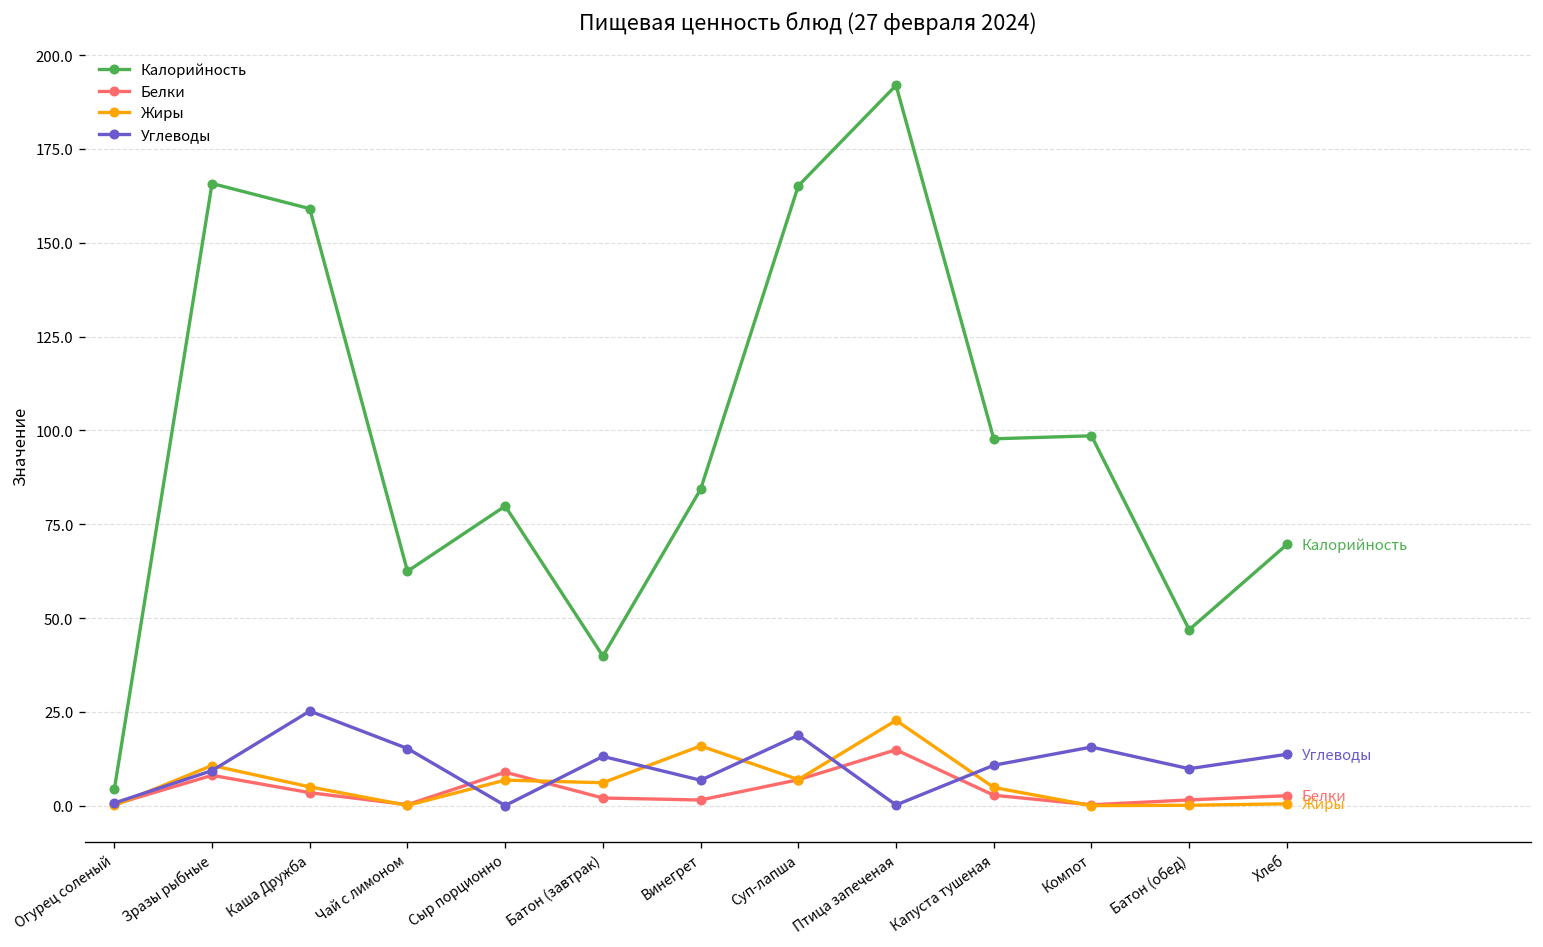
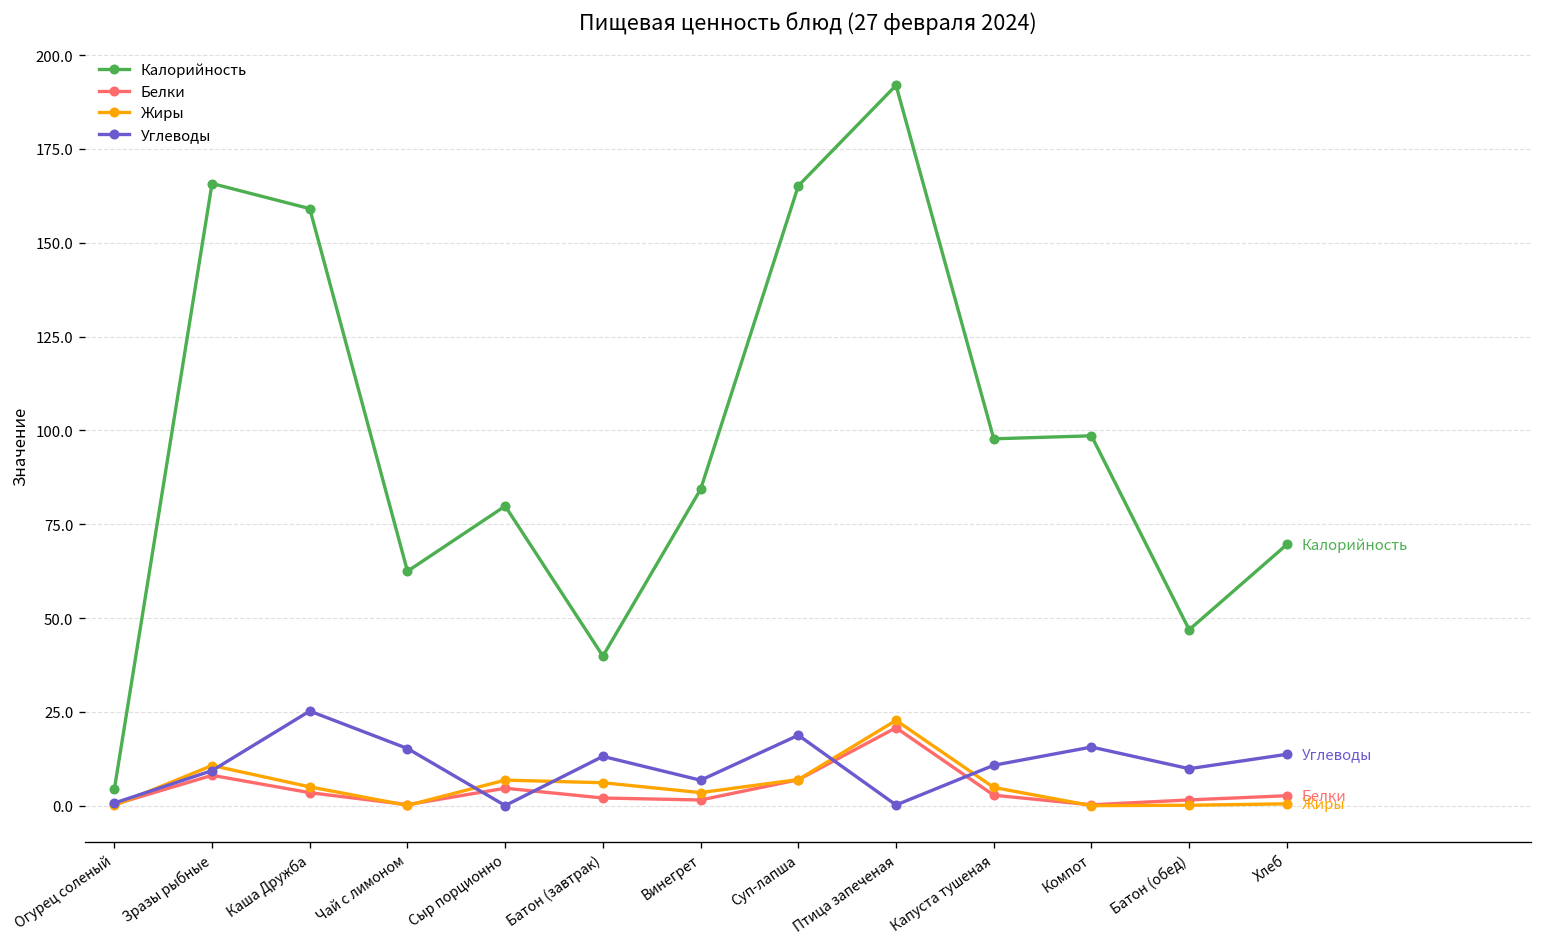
  {
    "Калорийность": {
      "Огурец соленый": 4,
      "Зразы рыбные": 166,
      "Каша Дружба": 159,
      "Чай с лимоном": 62,
      "Сыр порционно": 80,
      "Батон (завтрак)": 40,
      "Винегрет": 84,
      "Суп-лапша": 165,
      "Птица запеченая": 192,
      "Капуста тушеная": 98,
      "Компот": 99,
      "Батон (обед)": 47,
      "Хлеб": 70
    },
    "Белки": {
      "Зразы рыбные": 8,
      "Каша Дружба": 3,
-     "Сыр порционно": 9,
+     "Сыр порционно": 5,
      "Батон (завтрак)": 2,
      "Винегрет": 2,
-     "Птица запеченая": 15,
+     "Птица запеченая": 21,
      "Капуста тушеная": 3,
      "Батон (обед)": 2,
      "Хлеб": 3
    },
    "Жиры": {
      "Зразы рыбные": 11,
      "Каша Дружба": 5,
      "Сыр порционно": 7,
      "Батон (завтрак)": 6,
-     "Винегрет": 16,
+     "Винегрет": 3,
      "Птица запеченая": 23,
      "Капуста тушеная": 5,
      "Батон (обед)": 0,
      "Хлеб": 0
    },
    "Углеводы": {
      "Зразы рыбные": 9,
      "Каша Дружба": 25,
      "Чай с лимоном": 15,
      "Сыр порционно": 0,
      "Батон (завтрак)": 13,
      "Винегрет": 7,
      "Суп-лапша": 19,
      "Птица запеченая": 0,
      "Капуста тушеная": 11,
      "Компот": 16,
      "Батон (обед)": 10,
      "Хлеб": 14
    }
  }
